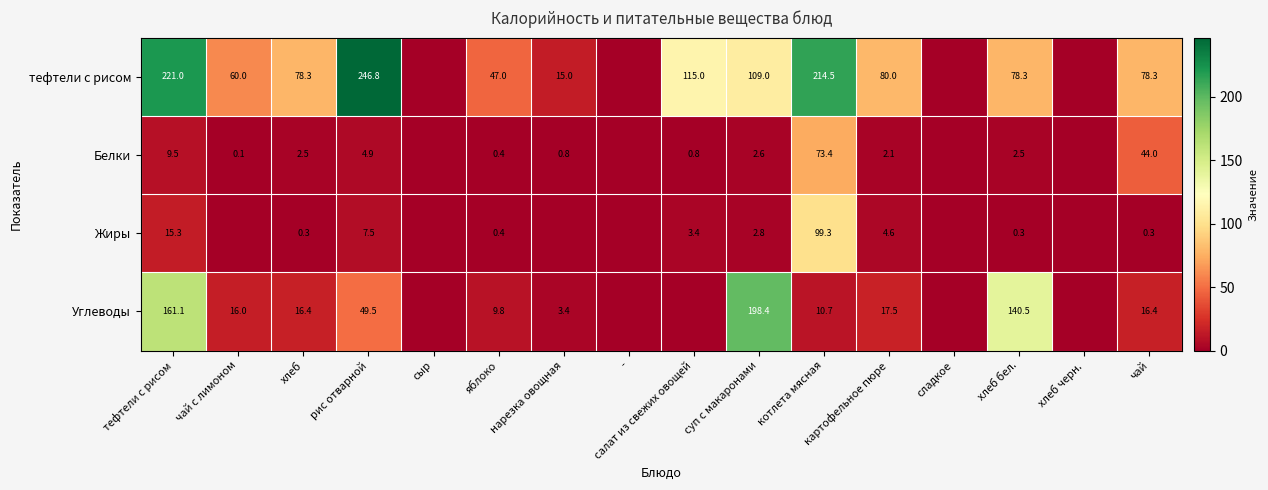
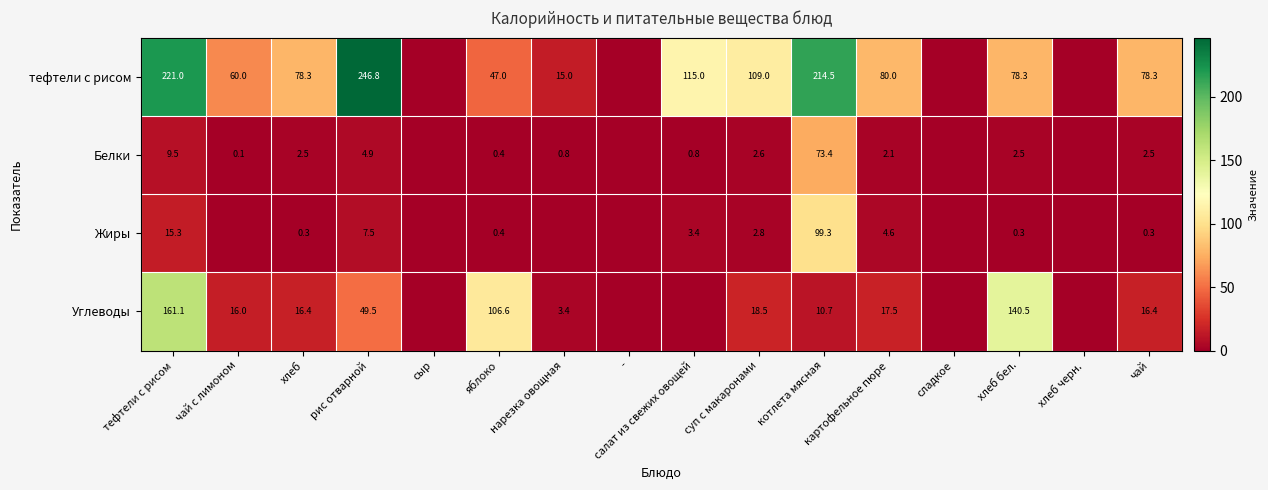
  {
    "тефтели с рисом": {
      "тефтели с рисом": 221.0,
      "чай с лимоном": 60.0,
      "хлеб": 78.3,
      "рис отварной": 246.8,
      "яблоко": 47.0,
      "нарезка овощная": 15.0,
      "салат из свежих овощей": 115.0,
      "суп с макаронами": 109.0,
      "котлета мясная": 214.5,
      "картофельное пюре": 80.0,
      "хлеб бел.": 78.3,
      "чай": 78.3
    },
    "Белки": {
      "тефтели с рисом": 9.5,
      "чай с лимоном": 0.1,
      "хлеб": 2.5,
      "рис отварной": 4.9,
      "яблоко": 0.4,
      "нарезка овощная": 0.8,
      "салат из свежих овощей": 0.8,
      "суп с макаронами": 2.6,
      "котлета мясная": 73.4,
      "картофельное пюре": 2.1,
      "хлеб бел.": 2.5,
-     "чай": 44.0
+     "чай": 2.5
    },
    "Жиры": {
      "тефтели с рисом": 15.3,
      "хлеб": 0.3,
      "рис отварной": 7.5,
      "яблоко": 0.4,
      "салат из свежих овощей": 3.4,
      "суп с макаронами": 2.8,
      "котлета мясная": 99.3,
      "картофельное пюре": 4.6,
      "хлеб бел.": 0.3,
      "чай": 0.3
    },
    "Углеводы": {
      "тефтели с рисом": 161.1,
      "чай с лимоном": 16.0,
      "хлеб": 16.4,
      "рис отварной": 49.5,
-     "яблоко": 9.8,
+     "яблоко": 106.6,
      "нарезка овощная": 3.4,
-     "суп с макаронами": 198.4,
+     "суп с макаронами": 18.5,
      "котлета мясная": 10.7,
      "картофельное пюре": 17.5,
      "хлеб бел.": 140.5,
      "чай": 16.4
    }
  }
